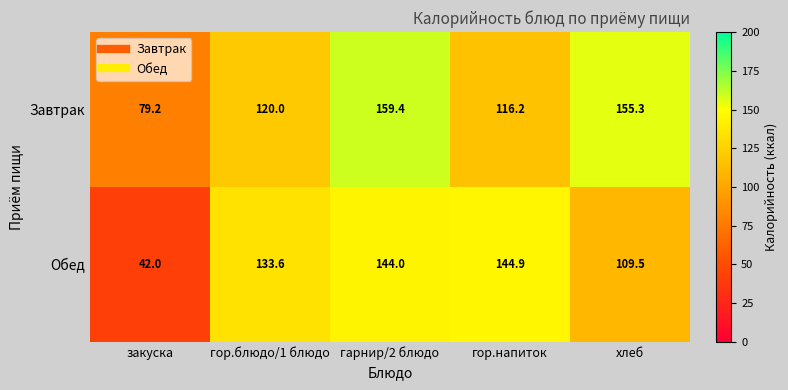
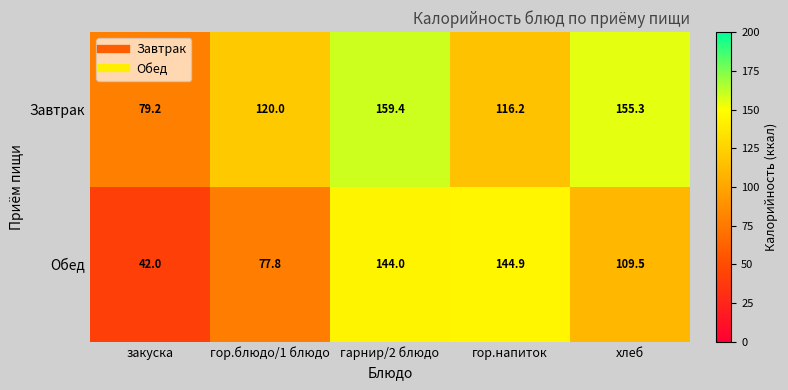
  {
    "Завтрак": {
      "закуска": 79.2,
      "гор.блюдо/1 блюдо": 120.0,
      "гарнир/2 блюдо": 159.4,
      "гор.напиток": 116.2,
      "хлеб": 155.3
    },
    "Обед": {
      "закуска": 42.0,
-     "гор.блюдо/1 блюдо": 133.6,
+     "гор.блюдо/1 блюдо": 77.8,
      "гарнир/2 блюдо": 144.0,
      "гор.напиток": 144.9,
      "хлеб": 109.5
    }
  }
